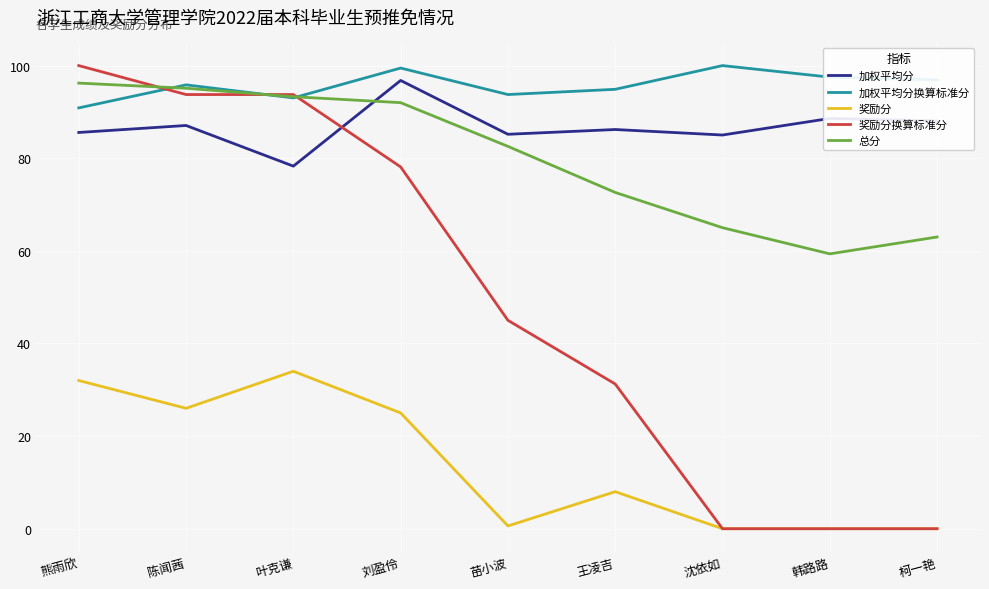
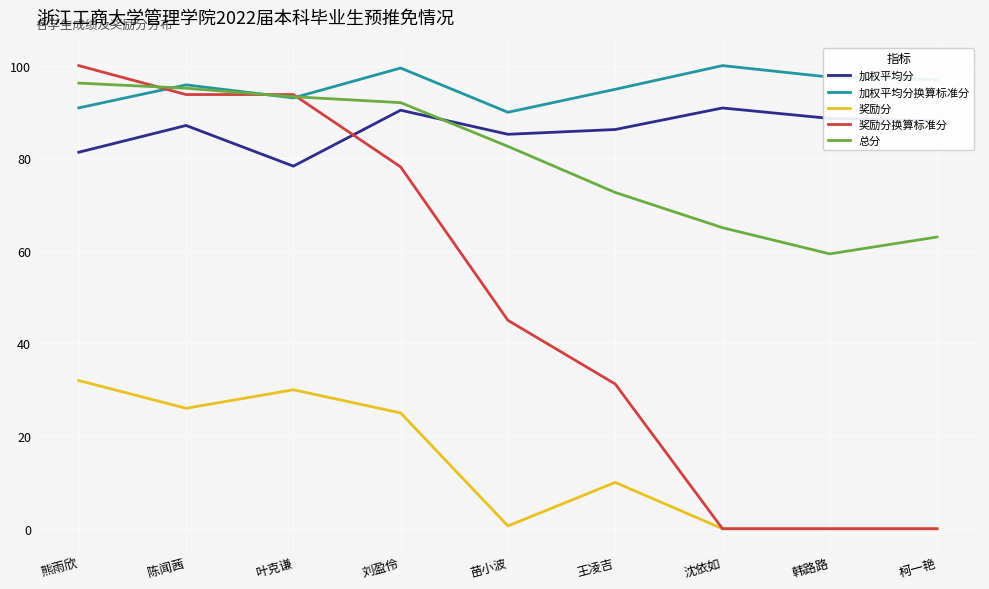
  {
    "加权平均分": {
-     "熊雨欣": 86,
+     "熊雨欣": 81,
      "陈闻茜": 87,
      "叶克谦": 78,
-     "刘盈伶": 97,
+     "刘盈伶": 90,
      "苗小波": 85,
      "王凌吉": 86,
-     "沈依如": 85
+     "沈依如": 91
    },
    "加权平均分换算标准分": {
      "熊雨欣": 91,
      "陈闻茜": 96,
      "刘盈伶": 99,
-     "苗小波": 94,
+     "苗小波": 90,
      "王凌吉": 95,
      "沈依如": 100
    },
    "奖励分": {
      "熊雨欣": 32,
      "陈闻茜": 26,
-     "叶克谦": 34,
+     "叶克谦": 30,
      "刘盈伶": 25,
      "苗小波": 1,
-     "王凌吉": 8
+     "王凌吉": 10
    },
    "奖励分换算标准分": {
      "熊雨欣": 100,
      "陈闻茜": 94,
      "刘盈伶": 78,
      "苗小波": 45,
      "王凌吉": 31
    },
    "总分": {
      "熊雨欣": 96,
      "陈闻茜": 95,
      "刘盈伶": 92,
      "苗小波": 83,
      "王凌吉": 73,
      "沈依如": 65,
      "韩路路": 59,
      "柯一艳": 63
    }
  }
